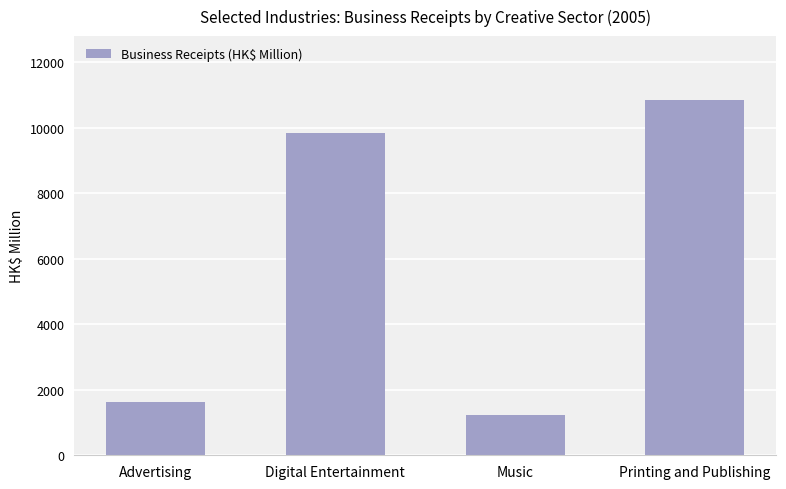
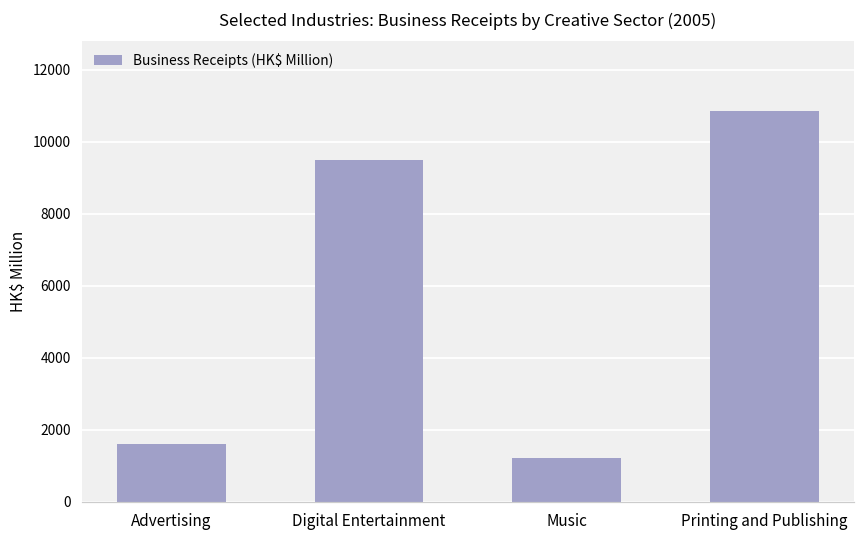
  {
    "Advertising": 1600,
-   "Digital Entertainment": 9900,
+   "Digital Entertainment": 9500,
    "Music": 1200,
    "Printing and Publishing": 10800
  }
